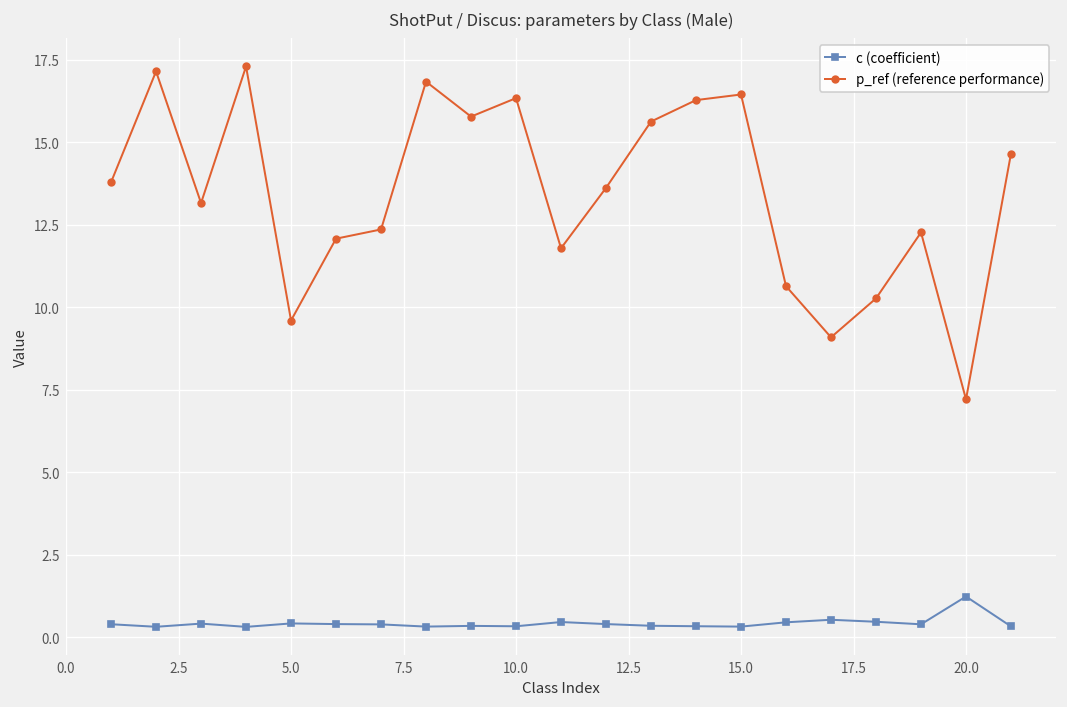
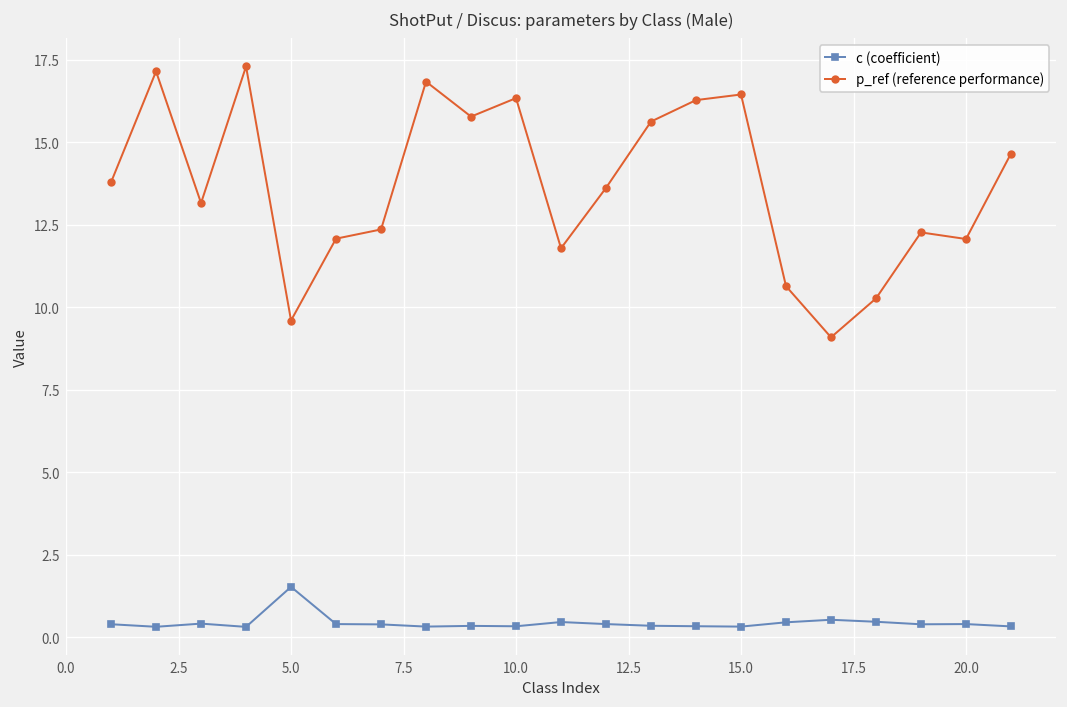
  {
    "c (coefficient)": {
-     "5.0": 0.4,
+     "5.0": 1.5,
      "10.0": 0.3,
      "15.0": 0.3,
-     "20.0": 1.2
+     "20.0": 0.4
    },
    "p_ref (reference performance)": {
      "5.0": 9.6,
      "10.0": 16.3,
      "15.0": 16.5,
-     "20.0": 7.2
+     "20.0": 12.1
    }
  }
